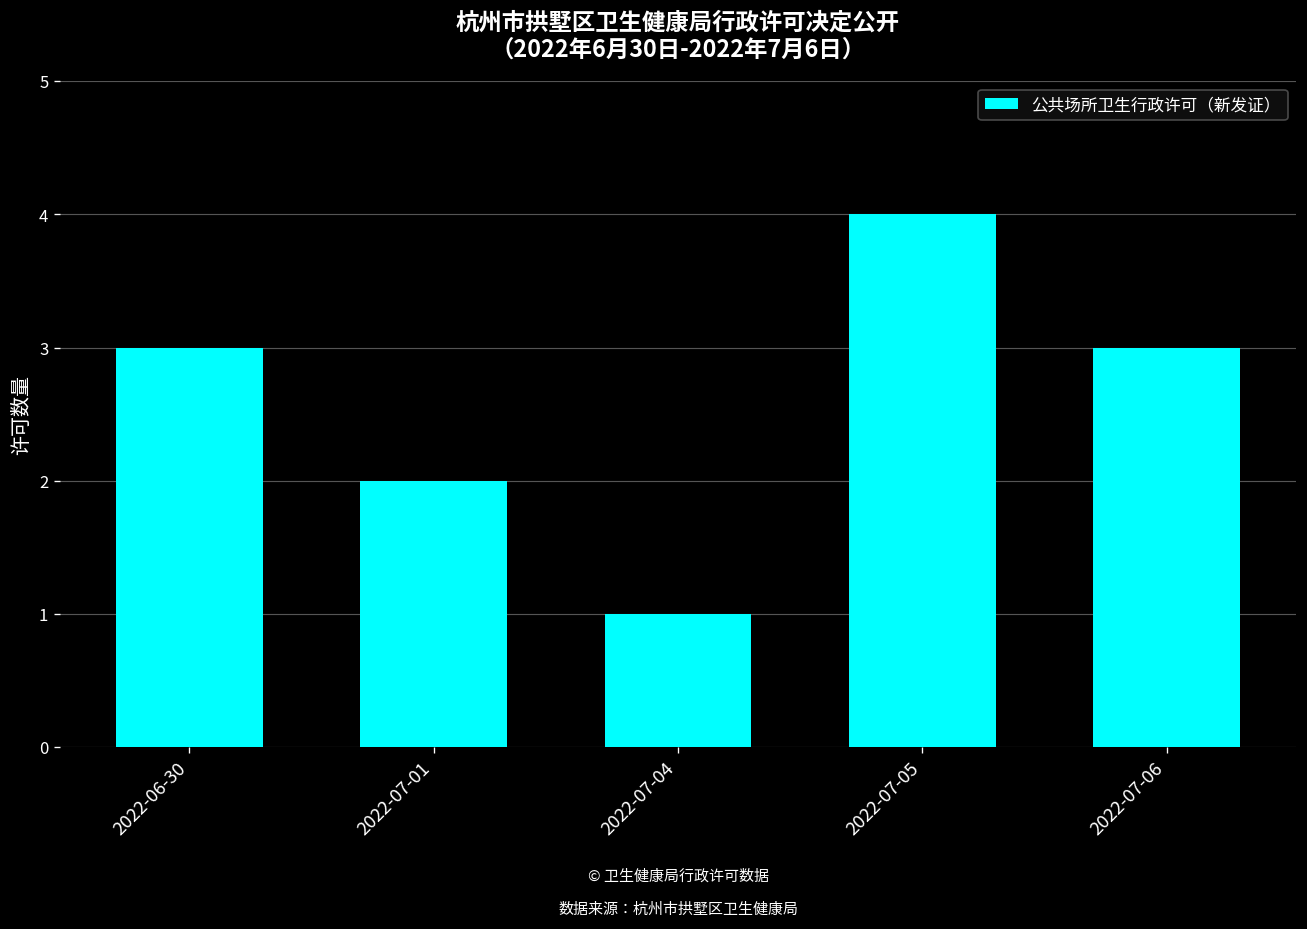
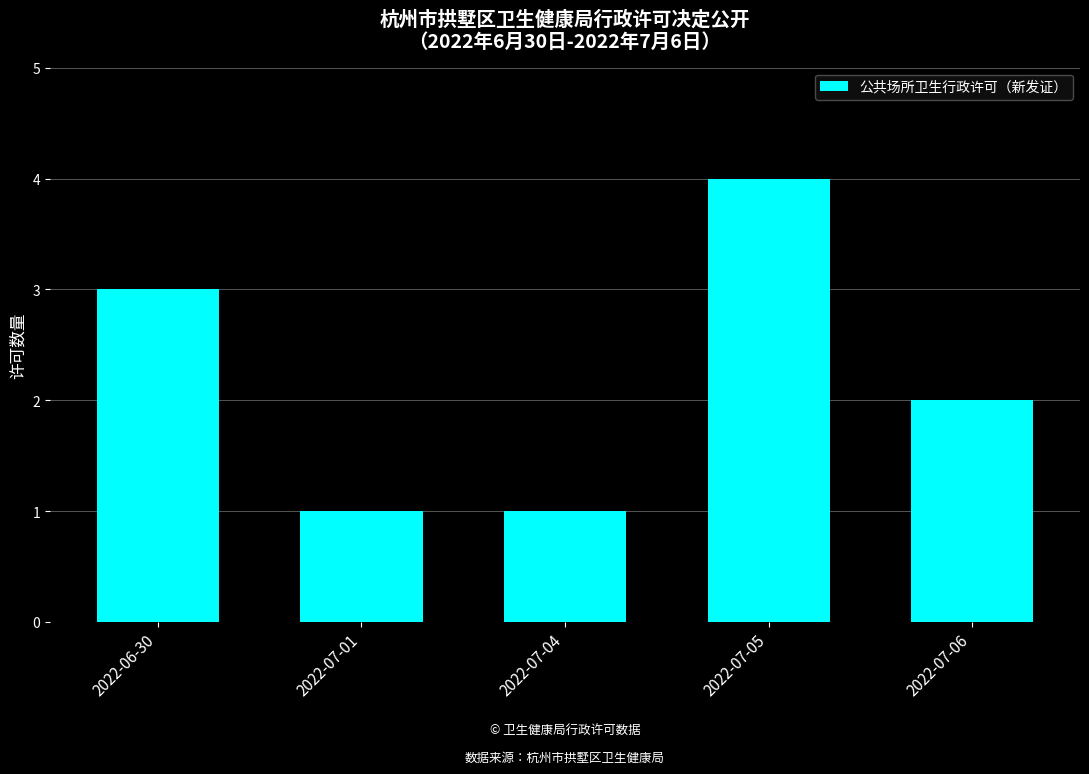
  {
    "2022-06-30": 3,
-   "2022-07-01": 2,
+   "2022-07-01": 1,
    "2022-07-04": 1,
    "2022-07-05": 4,
-   "2022-07-06": 3
+   "2022-07-06": 2
  }
